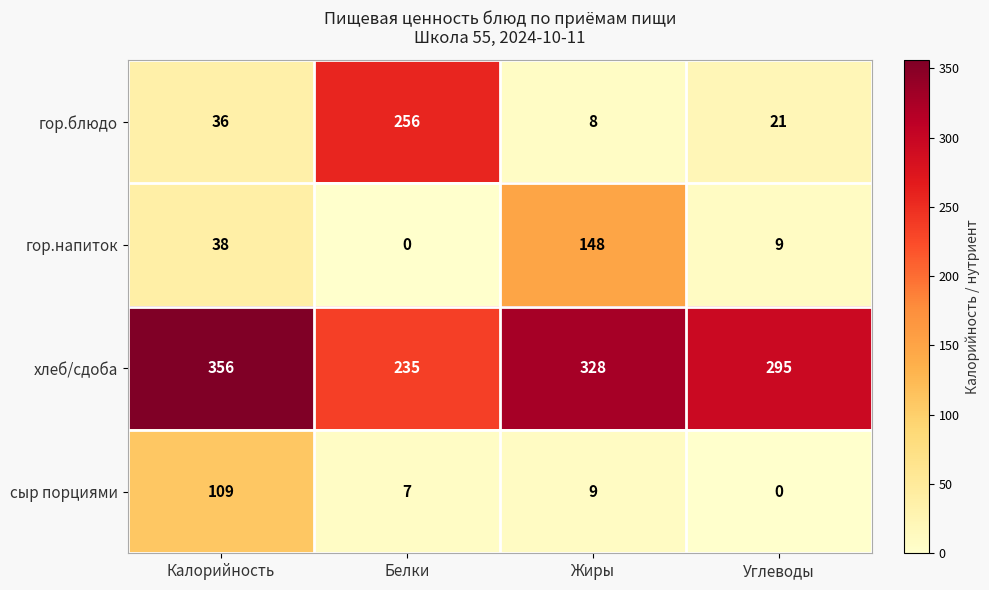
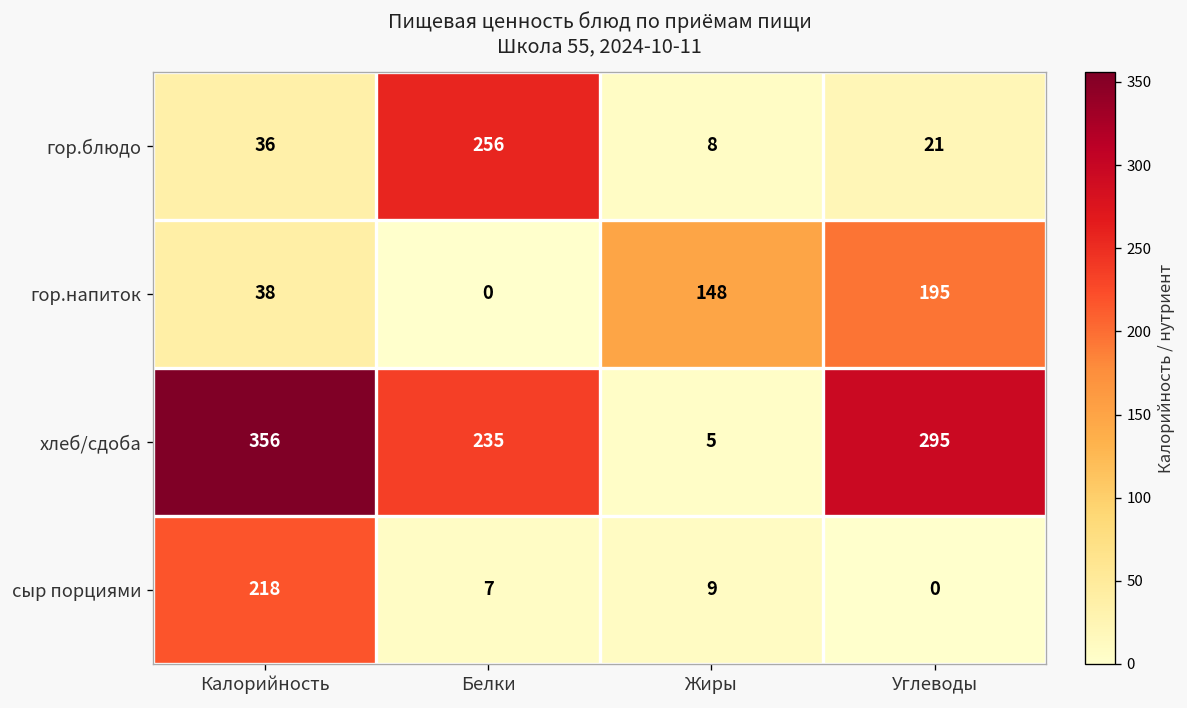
  {
    "гор.блюдо": {
      "Калорийность": 36,
      "Белки": 256,
      "Жиры": 8,
      "Углеводы": 21
    },
    "гор.напиток": {
      "Калорийность": 38,
      "Белки": 0,
      "Жиры": 148,
-     "Углеводы": 9
+     "Углеводы": 195
    },
    "хлеб/сдоба": {
      "Калорийность": 356,
      "Белки": 235,
-     "Жиры": 328,
+     "Жиры": 5,
      "Углеводы": 295
    },
    "сыр порциями": {
-     "Калорийность": 109,
+     "Калорийность": 218,
      "Белки": 7,
      "Жиры": 9,
      "Углеводы": 0
    }
  }
